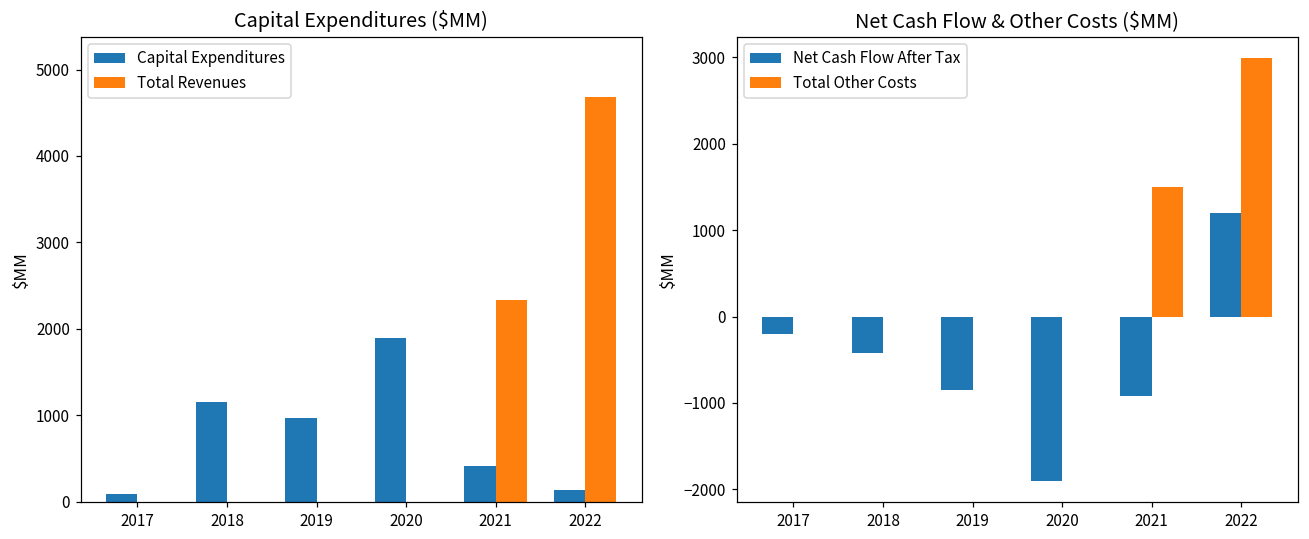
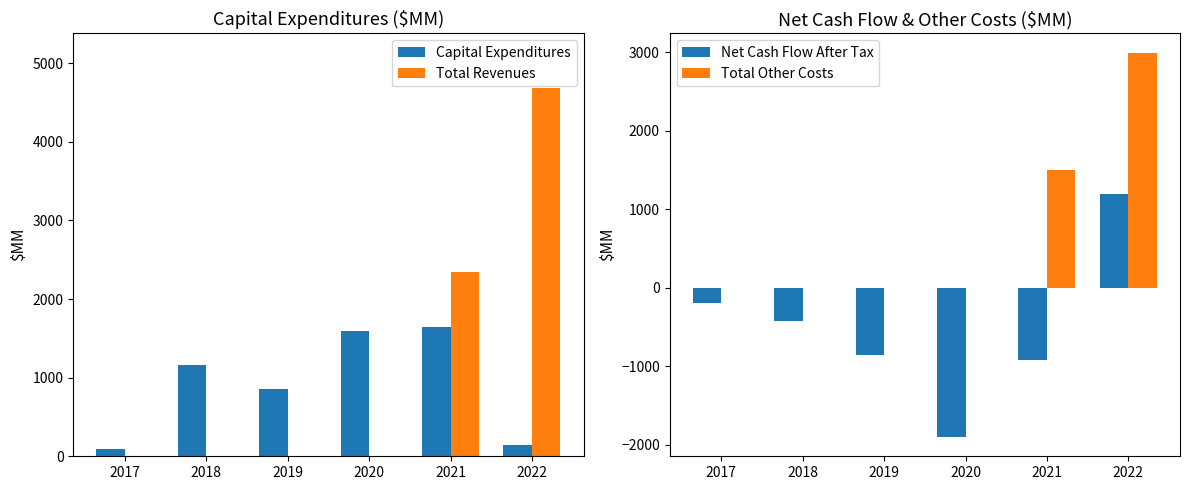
  {
    "Capital Expenditures ($MM)": {
      "Capital Expenditures": {
        "2017": 100,
        "2018": 1200,
-       "2019": 1000,
-       "2020": 1900,
-       "2021": 400,
+       "2019": 900,
+       "2020": 1600,
+       "2021": 1700,
        "2022": 100
      },
      "Total Revenues": {
        "2017": 0,
        "2018": 0,
        "2019": 0,
        "2020": 0,
        "2021": 2300,
        "2022": 4700
      }
    },
    "Net Cash Flow & Other Costs ($MM)": {
      "Net Cash Flow After Tax": {
        "2017": -200,
        "2018": -400,
        "2019": -900,
        "2020": -1900,
        "2021": -900,
        "2022": 1200
      },
      "Total Other Costs": {
        "2017": 0,
        "2018": 0,
        "2019": 0,
        "2020": 0,
        "2021": 1500,
        "2022": 3000
      }
    }
  }
